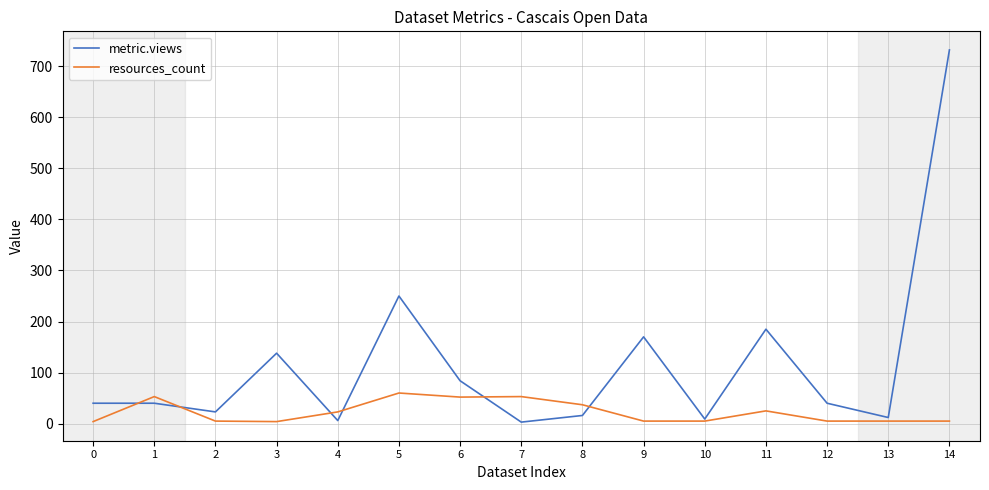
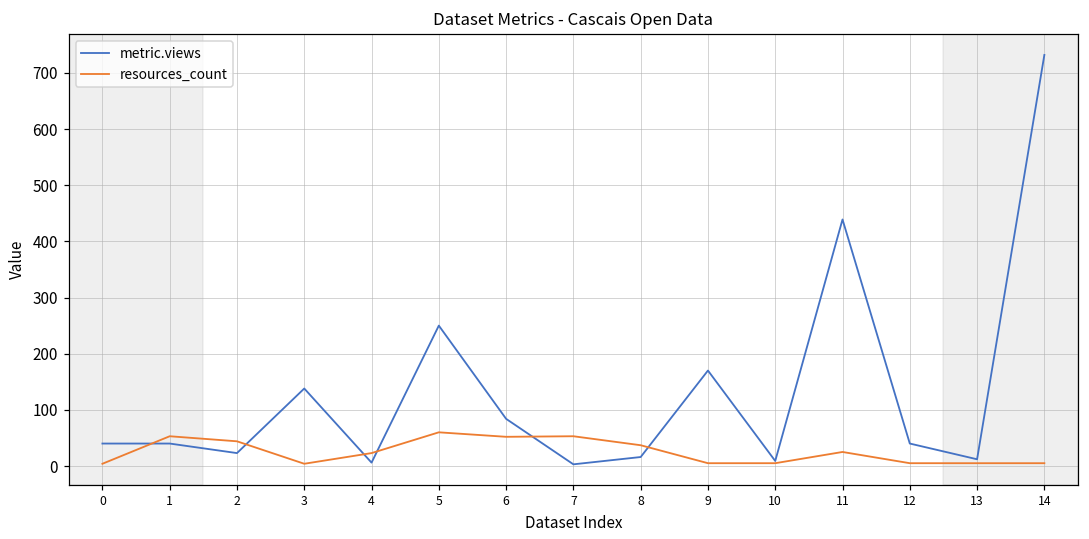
  {
    "metric.views": {
      "0": 40,
      "1": 40,
      "2": 20,
      "3": 140,
      "4": 10,
      "5": 250,
      "6": 80,
      "7": 0,
      "8": 20,
      "9": 170,
-     "11": 190,
+     "11": 440,
      "12": 40,
      "13": 10,
      "14": 730
    },
    "resources_count": {
      "0": 0,
      "1": 50,
-     "2": 10,
+     "2": 40,
      "3": 0,
      "4": 20,
      "5": 60,
      "6": 50,
      "7": 50,
      "8": 40,
      "9": 10,
      "11": 30,
      "12": 10,
      "13": 10,
      "14": 10
    }
  }
